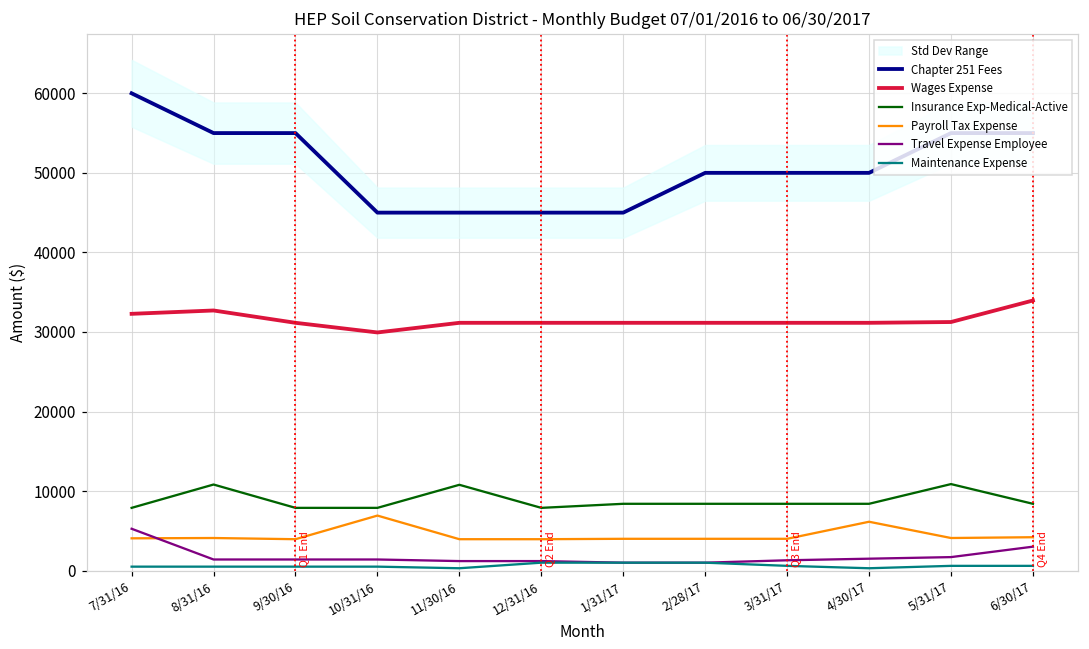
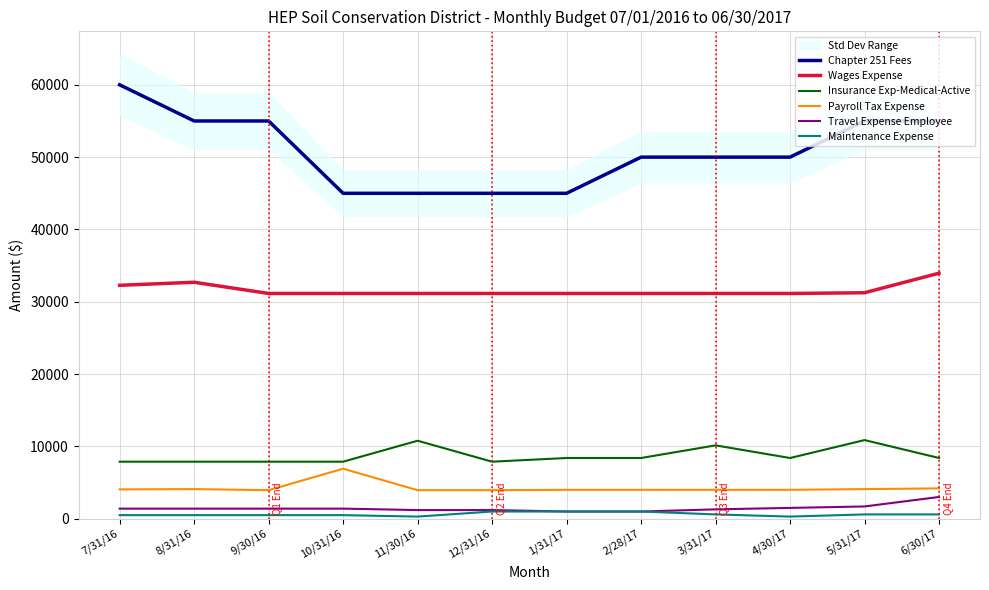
  {
    "Chapter 251 Fees": {
      "7/31/16": 60000,
      "8/31/16": 55000,
      "9/30/16": 55000,
      "10/31/16": 45000,
      "11/30/16": 45000,
      "12/31/16": 45000,
      "1/31/17": 45000,
      "2/28/17": 50000,
      "3/31/17": 50000,
      "4/30/17": 50000
    },
    "Wages Expense": {
      "7/31/16": 32000,
      "8/31/16": 33000,
      "9/30/16": 31000,
-     "10/31/16": 30000,
+     "10/31/16": 31000,
      "11/30/16": 31000,
      "12/31/16": 31000,
      "1/31/17": 31000,
      "2/28/17": 31000,
      "3/31/17": 31000,
      "4/30/17": 31000,
      "5/31/17": 31000,
      "6/30/17": 34000
    },
    "Insurance Exp-Medical-Active": {
      "7/31/16": 8000,
-     "8/31/16": 11000,
+     "8/31/16": 8000,
      "9/30/16": 8000,
      "10/31/16": 8000,
      "11/30/16": 11000,
      "12/31/16": 8000,
      "1/31/17": 8000,
      "2/28/17": 8000,
-     "3/31/17": 8000,
+     "3/31/17": 10000,
      "4/30/17": 8000,
      "5/31/17": 11000,
      "6/30/17": 8000
    },
    "Payroll Tax Expense": {
      "7/31/16": 4000,
      "8/31/16": 4000,
      "9/30/16": 4000,
      "10/31/16": 7000,
      "11/30/16": 4000,
      "12/31/16": 4000,
      "1/31/17": 4000,
      "2/28/17": 4000,
      "3/31/17": 4000,
-     "4/30/17": 6000,
+     "4/30/17": 4000,
      "5/31/17": 4000,
      "6/30/17": 4000
    },
    "Travel Expense Employee": {
-     "7/31/16": 5000,
+     "7/31/16": 1000,
      "8/31/16": 1000,
      "9/30/16": 1000,
      "10/31/16": 1000,
      "11/30/16": 1000,
      "3/31/17": 1000,
      "4/30/17": 2000,
      "5/31/17": 2000,
      "6/30/17": 3000
    },
    "Maintenance Expense": {
      "7/31/16": 1000,
      "8/31/16": 1000,
      "9/30/16": 1000,
      "10/31/16": 1000,
      "11/30/16": 0,
      "3/31/17": 1000,
      "4/30/17": 0,
      "5/31/17": 1000,
      "6/30/17": 1000
    }
  }
